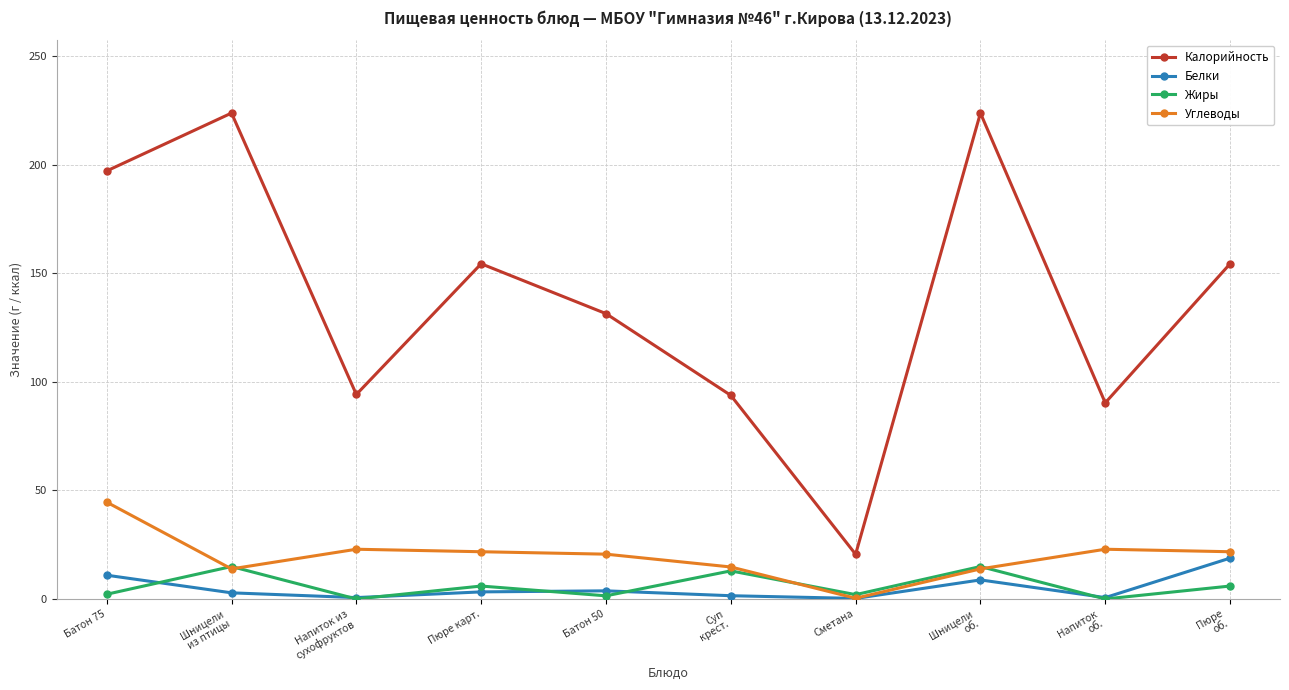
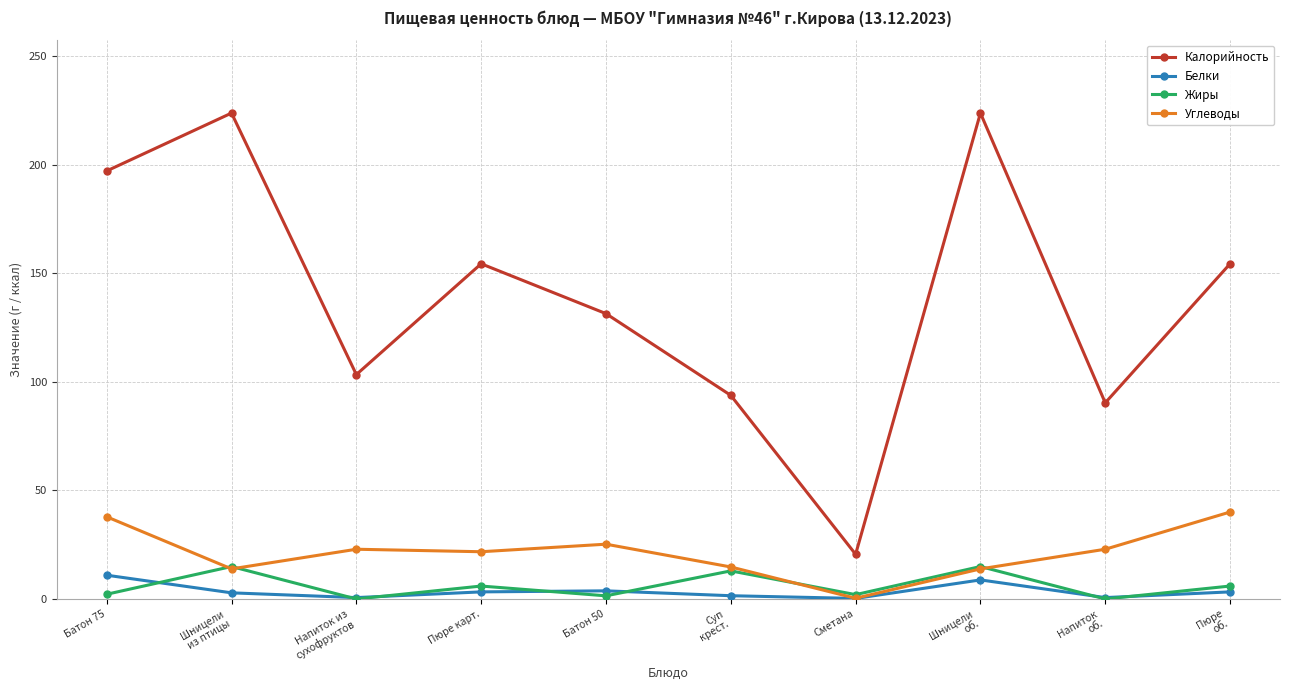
  {
    "Калорийность": {
      "Батон 75": 197,
      "Шницели из птицы": 224,
-     "Напиток из сухофруктов": 94,
+     "Напиток из сухофруктов": 103,
      "Пюре карт.": 154,
      "Батон 50": 132,
      "Суп крест.": 94,
      "Сметана": 21,
      "Шницели об.": 224,
      "Напиток об.": 90,
      "Пюре об.": 154
    },
    "Белки": {
      "Батон 75": 11,
      "Шницели из птицы": 3,
      "Пюре карт.": 3,
      "Батон 50": 4,
      "Суп крест.": 2,
      "Шницели об.": 9,
-     "Пюре об.": 19
+     "Пюре об.": 3
    },
    "Жиры": {
      "Батон 75": 2,
      "Пюре карт.": 6,
      "Батон 50": 1,
      "Суп крест.": 13,
      "Сметана": 2,
      "Пюре об.": 6
    },
    "Углеводы": {
-     "Батон 75": 45,
+     "Батон 75": 38,
      "Напиток из сухофруктов": 23,
      "Пюре карт.": 22,
-     "Батон 50": 21,
+     "Батон 50": 25,
      "Суп крест.": 15,
      "Напиток об.": 23,
-     "Пюре об.": 22
+     "Пюре об.": 40
    }
  }
